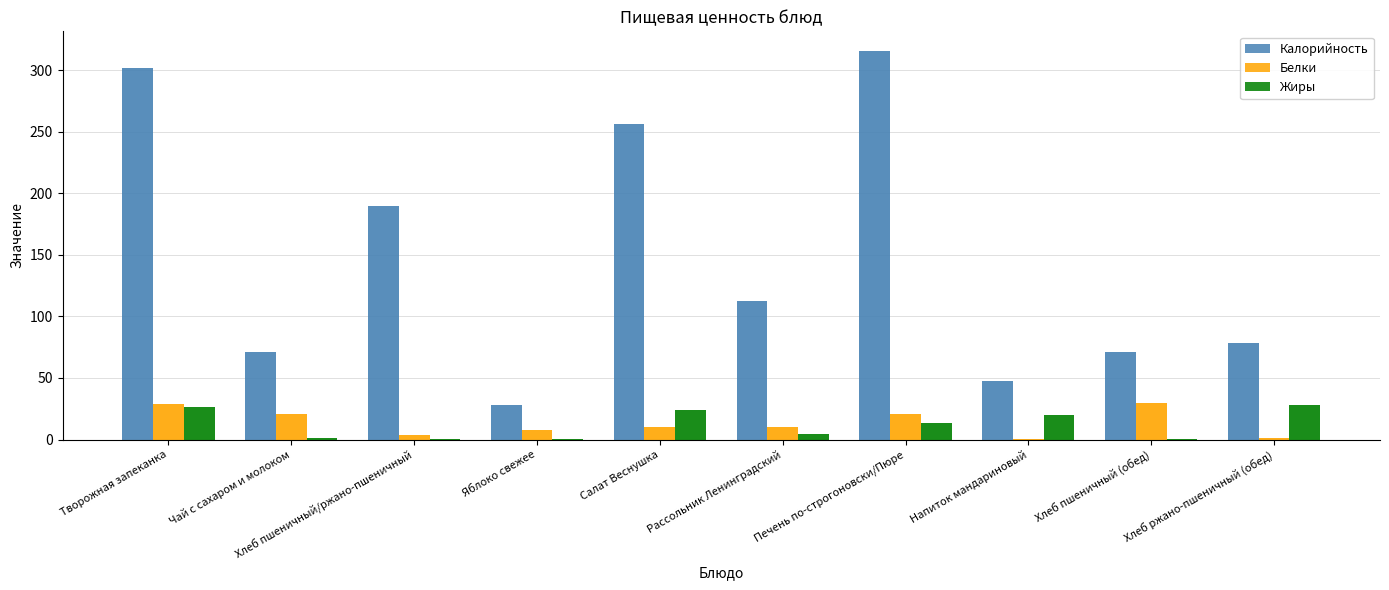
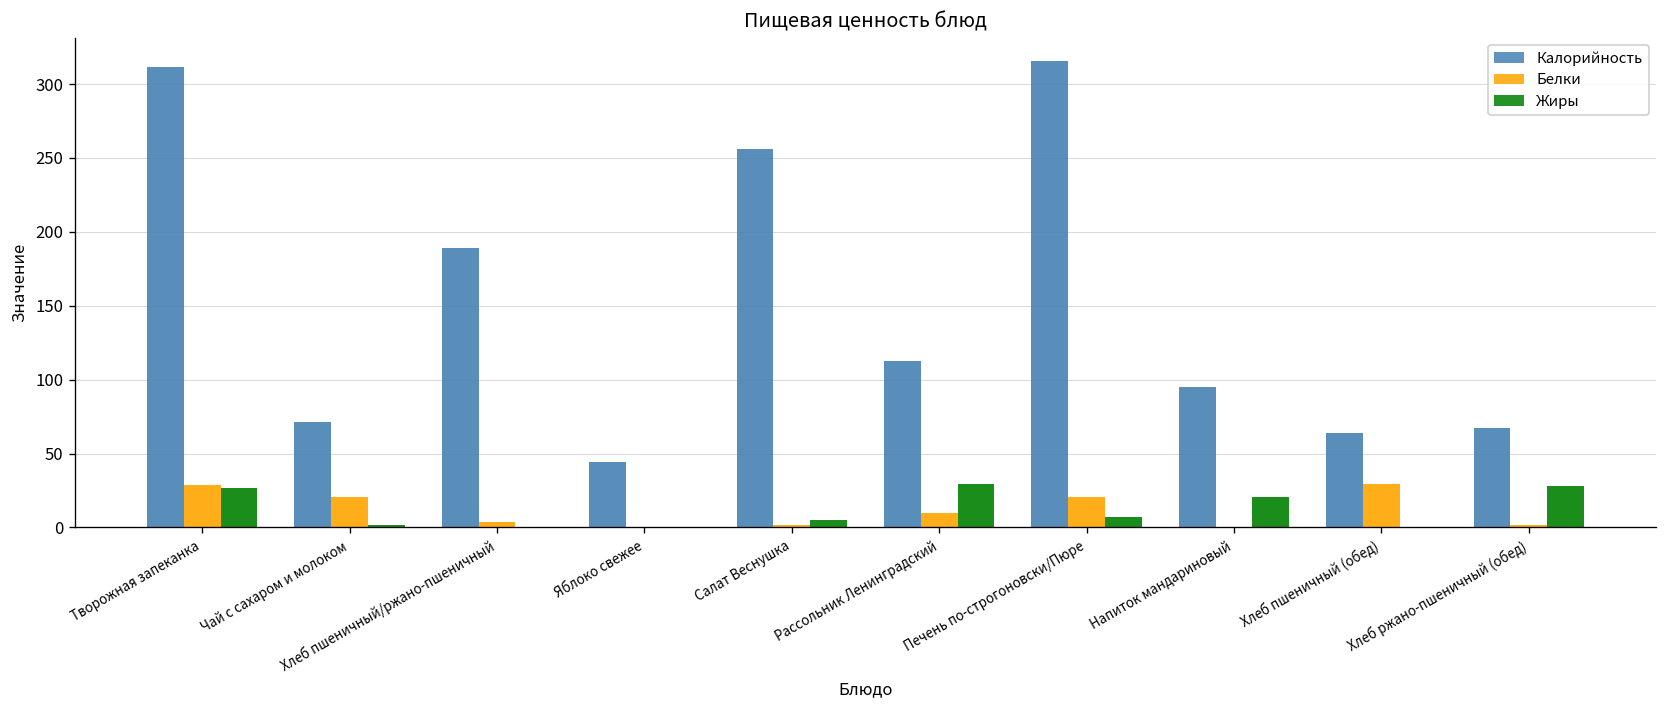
  {
    "Калорийность": {
-     "Творожная запеканка": 302,
+     "Творожная запеканка": 312,
      "Чай с сахаром и молоком": 71,
      "Хлеб пшеничный/ржано-пшеничный": 189,
-     "Яблоко свежее": 28,
+     "Яблоко свежее": 44,
      "Салат Веснушка": 256,
      "Рассольник Ленинградский": 113,
      "Печень по-строгоновски/Пюре": 316,
-     "Напиток мандариновый": 48,
-     "Хлеб пшеничный (обед)": 71,
-     "Хлеб ржано-пшеничный (обед)": 78
+     "Напиток мандариновый": 95,
+     "Хлеб пшеничный (обед)": 64,
+     "Хлеб ржано-пшеничный (обед)": 67
    },
    "Белки": {
      "Творожная запеканка": 29,
      "Чай с сахаром и молоком": 21,
      "Хлеб пшеничный/ржано-пшеничный": 4,
-     "Яблоко свежее": 8,
-     "Салат Веснушка": 11,
+     "Яблоко свежее": 0,
+     "Салат Веснушка": 2,
      "Рассольник Ленинградский": 10,
      "Печень по-строгоновски/Пюре": 21,
      "Хлеб пшеничный (обед)": 29
    },
    "Жиры": {
      "Творожная запеканка": 27,
-     "Салат Веснушка": 24,
-     "Рассольник Ленинградский": 5,
-     "Печень по-строгоновски/Пюре": 14,
+     "Салат Веснушка": 5,
+     "Рассольник Ленинградский": 30,
+     "Печень по-строгоновски/Пюре": 7,
      "Напиток мандариновый": 20,
      "Хлеб ржано-пшеничный (обед)": 28
    }
  }
